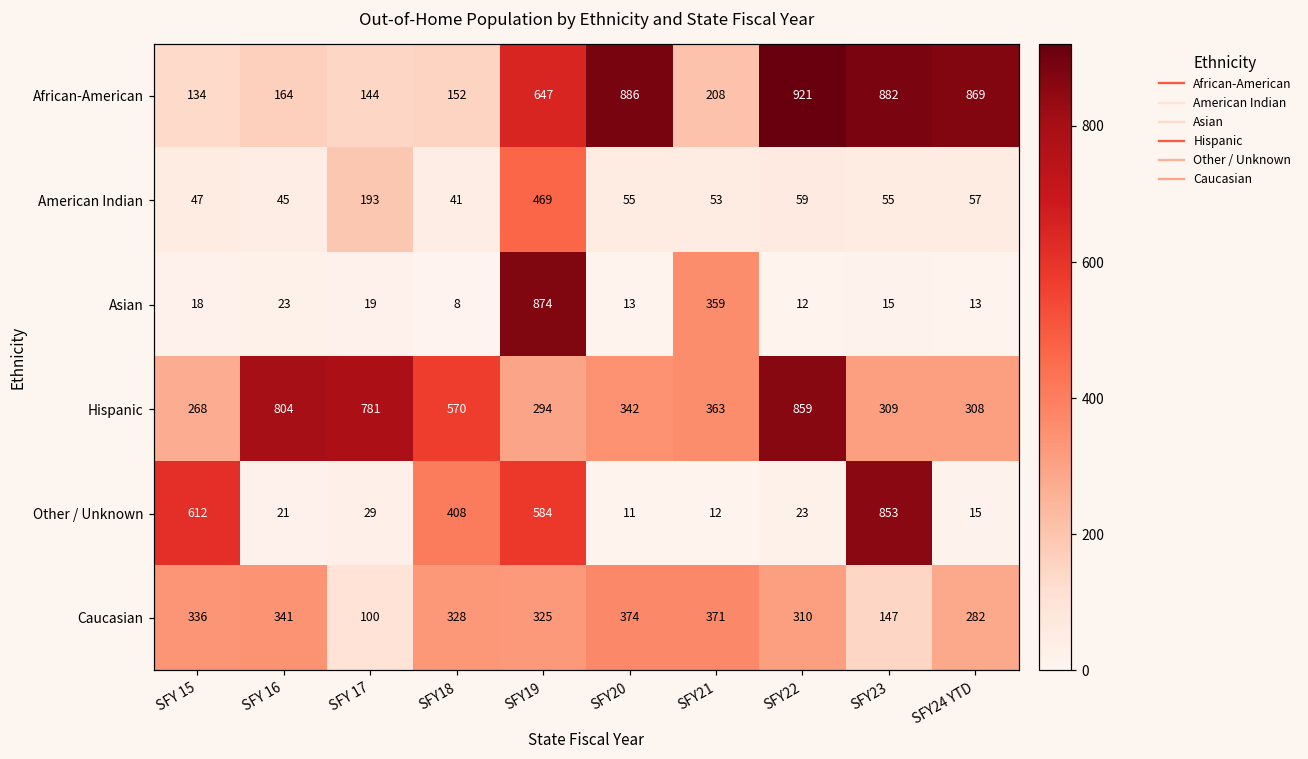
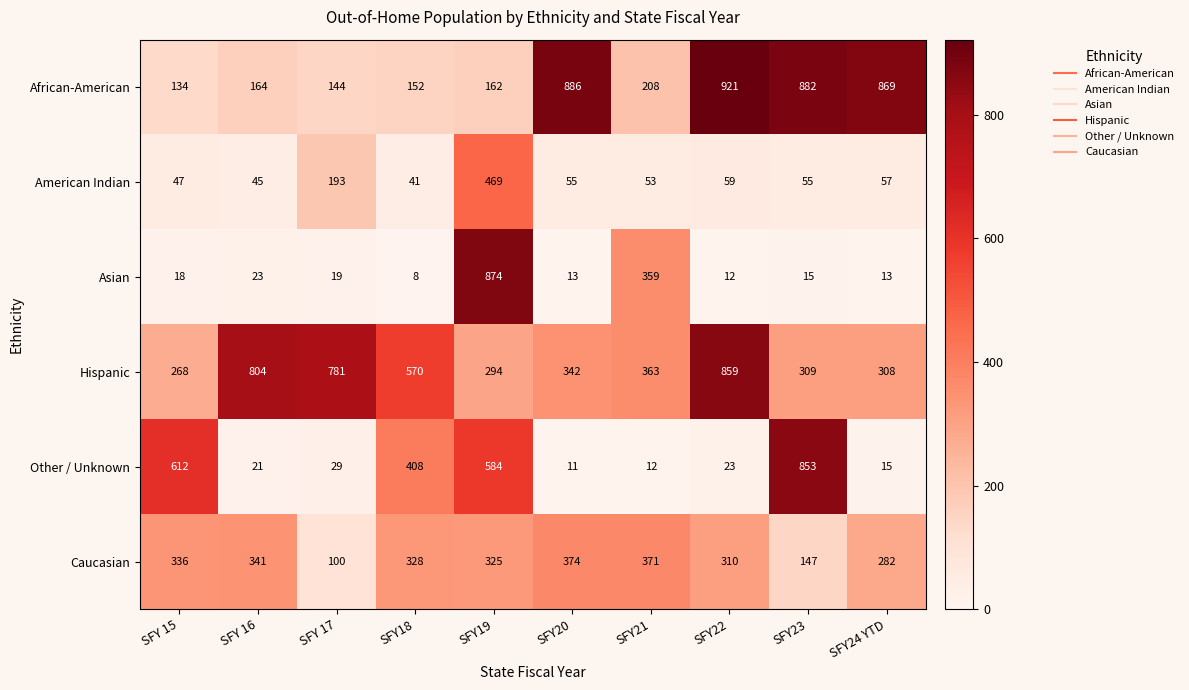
  {
    "African-American": {
      "SFY 15": 134,
      "SFY 16": 164,
      "SFY 17": 144,
      "SFY18": 152,
-     "SFY19": 647,
+     "SFY19": 162,
      "SFY20": 886,
      "SFY21": 208,
      "SFY22": 921,
      "SFY23": 882,
      "SFY24 YTD": 869
    },
    "American Indian": {
      "SFY 15": 47,
      "SFY 16": 45,
      "SFY 17": 193,
      "SFY18": 41,
      "SFY19": 469,
      "SFY20": 55,
      "SFY21": 53,
      "SFY22": 59,
      "SFY23": 55,
      "SFY24 YTD": 57
    },
    "Asian": {
      "SFY 15": 18,
      "SFY 16": 23,
      "SFY 17": 19,
      "SFY18": 8,
      "SFY19": 874,
      "SFY20": 13,
      "SFY21": 359,
      "SFY22": 12,
      "SFY23": 15,
      "SFY24 YTD": 13
    },
    "Hispanic": {
      "SFY 15": 268,
      "SFY 16": 804,
      "SFY 17": 781,
      "SFY18": 570,
      "SFY19": 294,
      "SFY20": 342,
      "SFY21": 363,
      "SFY22": 859,
      "SFY23": 309,
      "SFY24 YTD": 308
    },
    "Other / Unknown": {
      "SFY 15": 612,
      "SFY 16": 21,
      "SFY 17": 29,
      "SFY18": 408,
      "SFY19": 584,
      "SFY20": 11,
      "SFY21": 12,
      "SFY22": 23,
      "SFY23": 853,
      "SFY24 YTD": 15
    },
    "Caucasian": {
      "SFY 15": 336,
      "SFY 16": 341,
      "SFY 17": 100,
      "SFY18": 328,
      "SFY19": 325,
      "SFY20": 374,
      "SFY21": 371,
      "SFY22": 310,
      "SFY23": 147,
      "SFY24 YTD": 282
    }
  }
